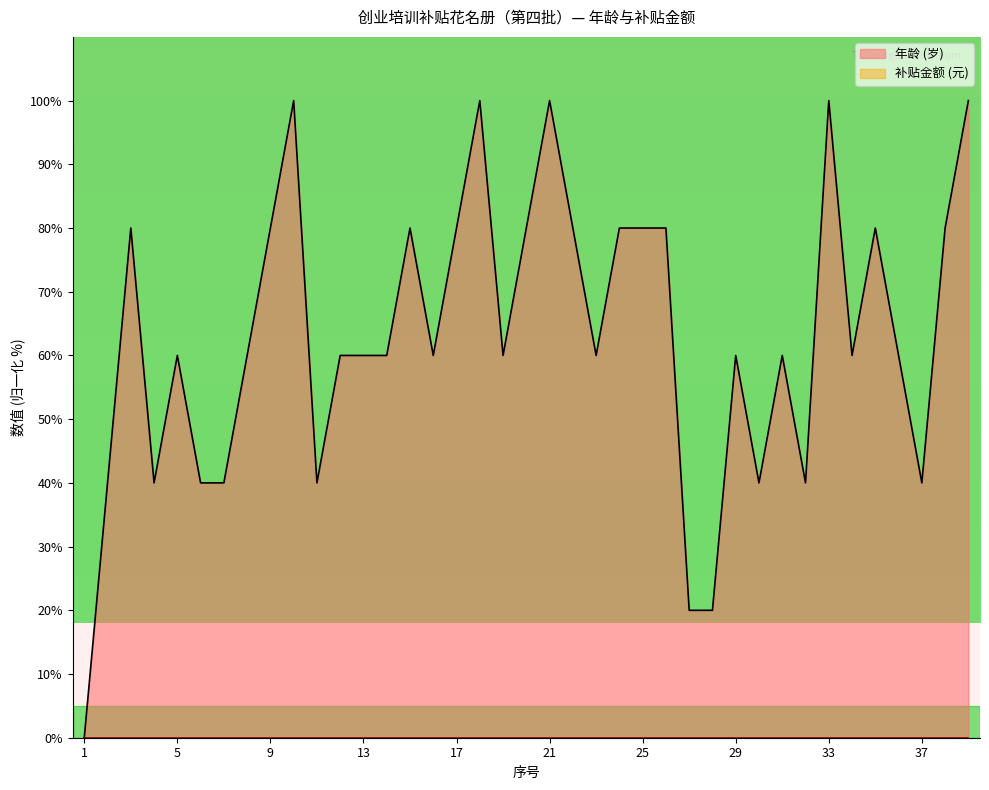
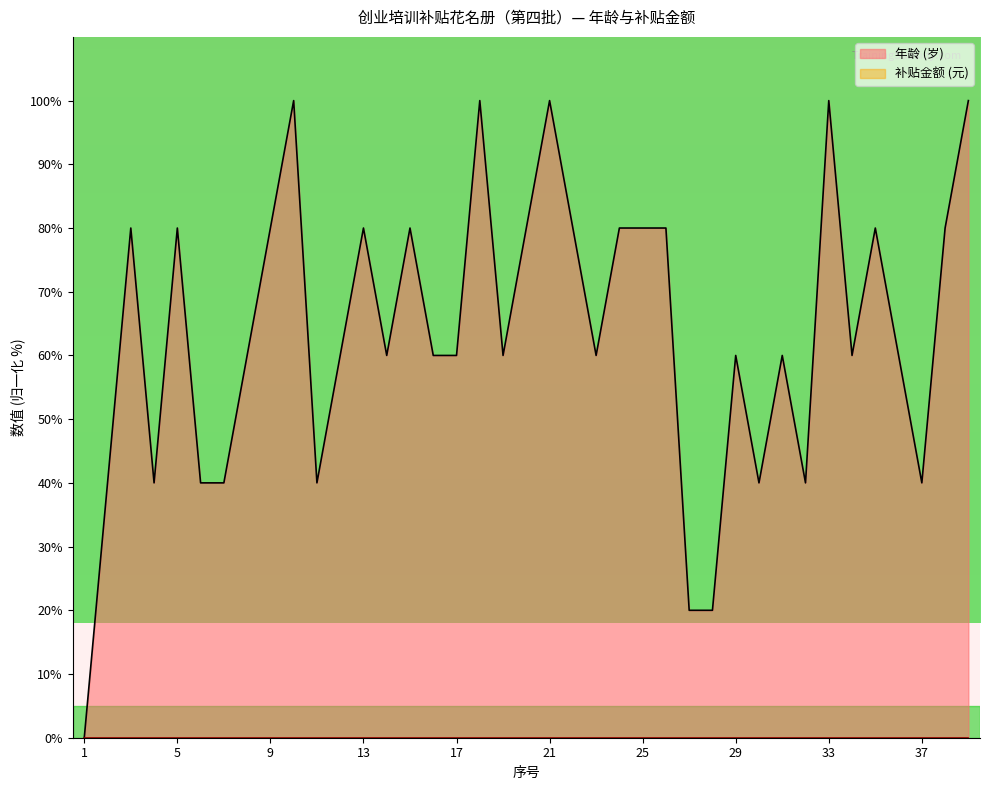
  {
    "年龄 (岁)": {
-     "5": "60%",
+     "5": "80%",
      "9": "80%",
-     "13": "60%",
-     "17": "80%",
+     "13": "80%",
+     "17": "60%",
      "21": "100%",
      "25": "80%",
      "29": "60%",
      "33": "100%",
      "37": "40%"
    }
  }
